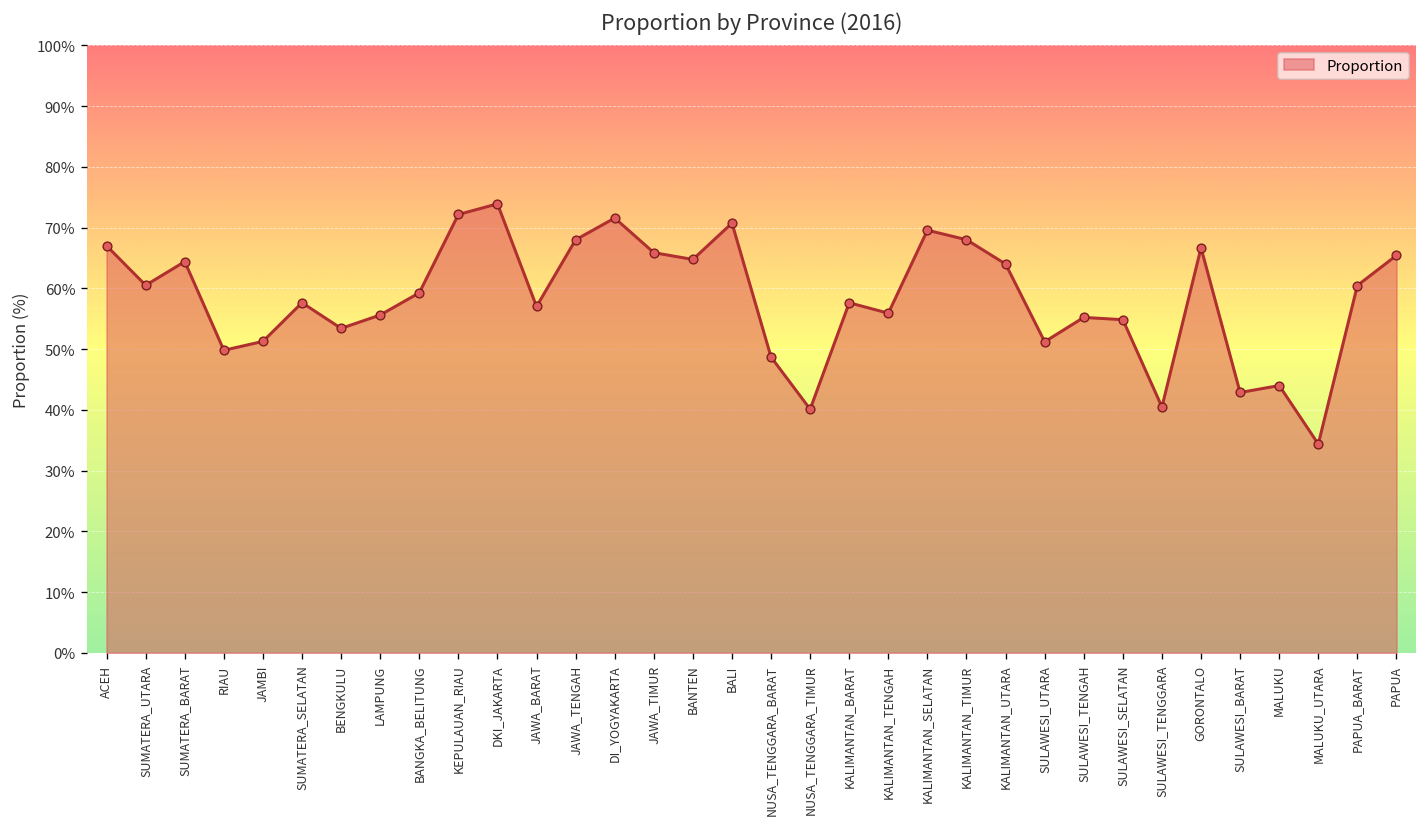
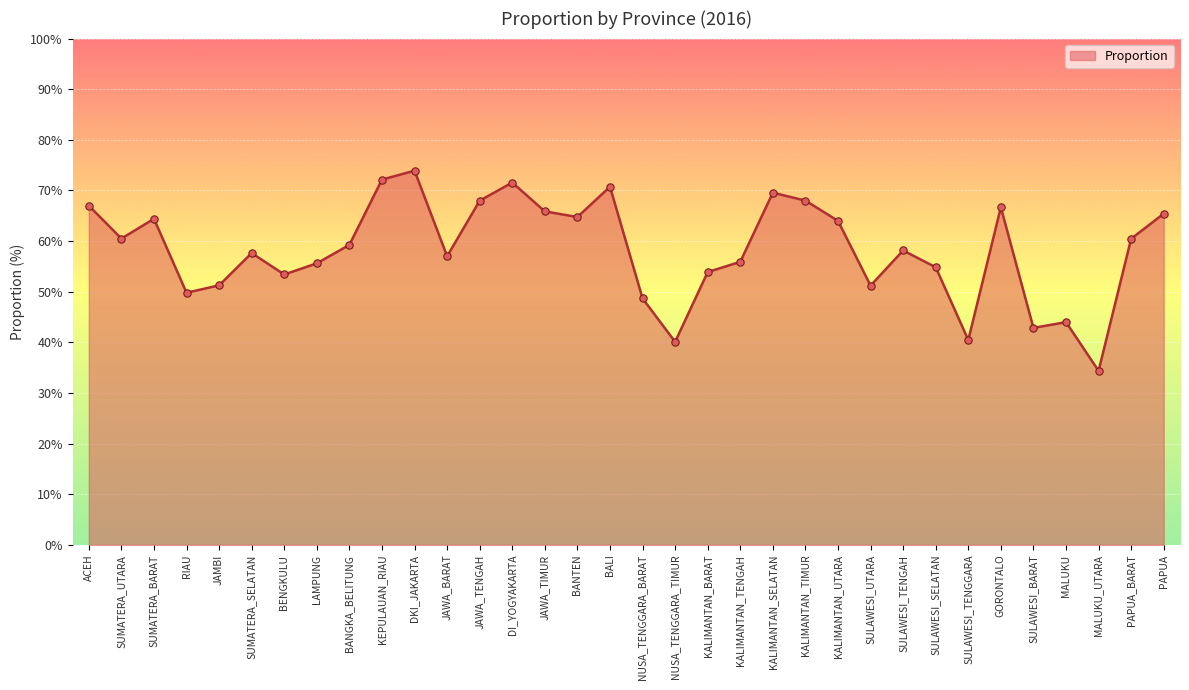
  {
    "ACEH": "67%",
    "SUMATERA_UTARA": "61%",
    "SUMATERA_BARAT": "64%",
    "RIAU": "50%",
    "JAMBI": "51%",
    "SUMATERA_SELATAN": "58%",
    "BENGKULU": "53%",
    "LAMPUNG": "56%",
    "BANGKA_BELITUNG": "59%",
    "KEPULAUAN_RIAU": "72%",
    "DKI_JAKARTA": "74%",
    "JAWA_BARAT": "57%",
    "JAWA_TENGAH": "68%",
    "DI_YOGYAKARTA": "72%",
    "JAWA_TIMUR": "66%",
    "BANTEN": "65%",
    "BALI": "71%",
    "NUSA_TENGGARA_BARAT": "49%",
    "NUSA_TENGGARA_TIMUR": "40%",
-   "KALIMANTAN_BARAT": "58%",
+   "KALIMANTAN_BARAT": "54%",
    "KALIMANTAN_TENGAH": "56%",
    "KALIMANTAN_SELATAN": "70%",
    "KALIMANTAN_TIMUR": "68%",
    "KALIMANTAN_UTARA": "64%",
    "SULAWESI_UTARA": "51%",
-   "SULAWESI_TENGAH": "55%",
+   "SULAWESI_TENGAH": "58%",
    "SULAWESI_SELATAN": "55%",
    "SULAWESI_TENGGARA": "40%",
    "GORONTALO": "67%",
    "SULAWESI_BARAT": "43%",
    "MALUKU": "44%",
    "MALUKU_UTARA": "34%",
    "PAPUA_BARAT": "60%",
    "PAPUA": "65%"
  }
